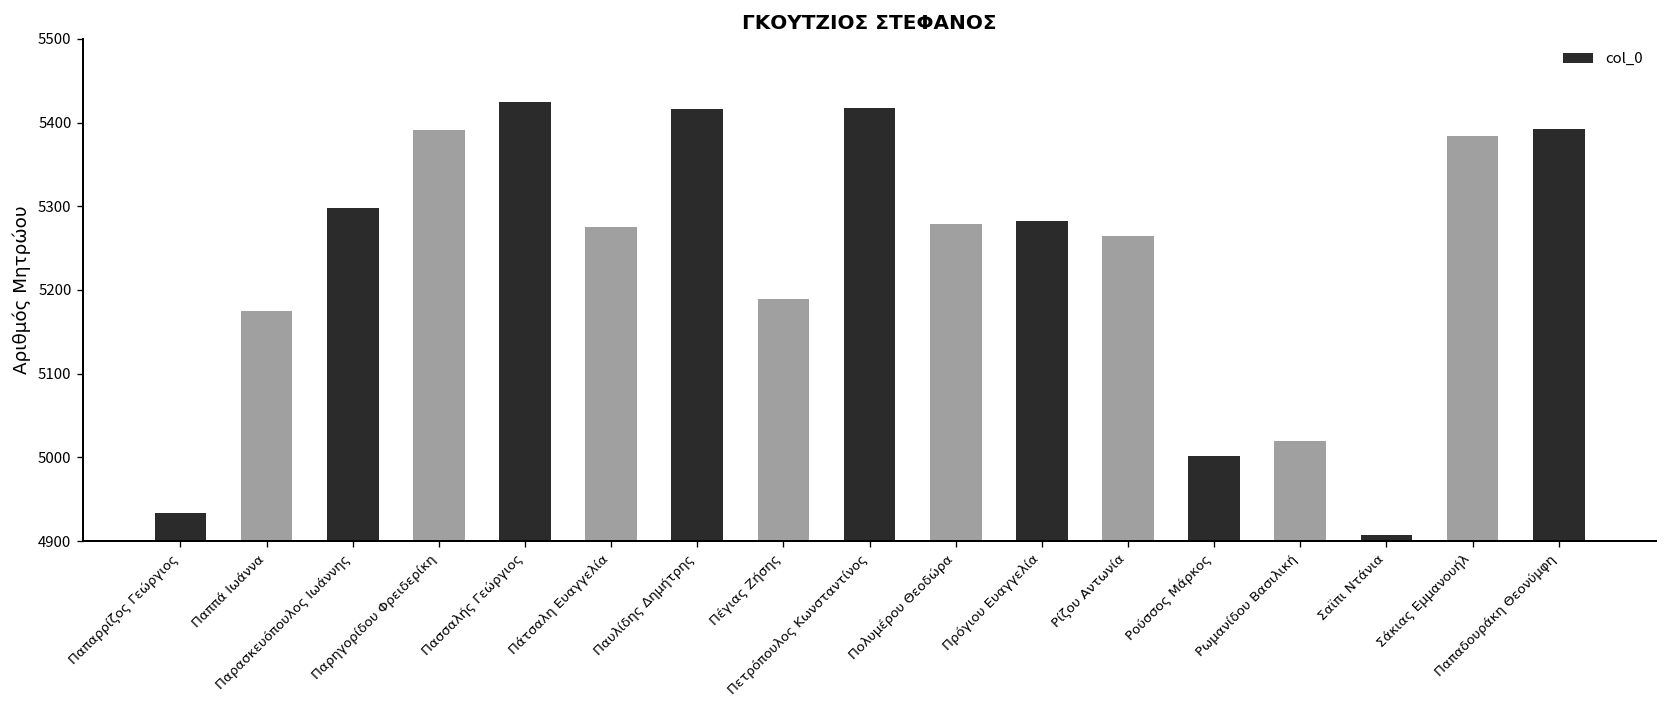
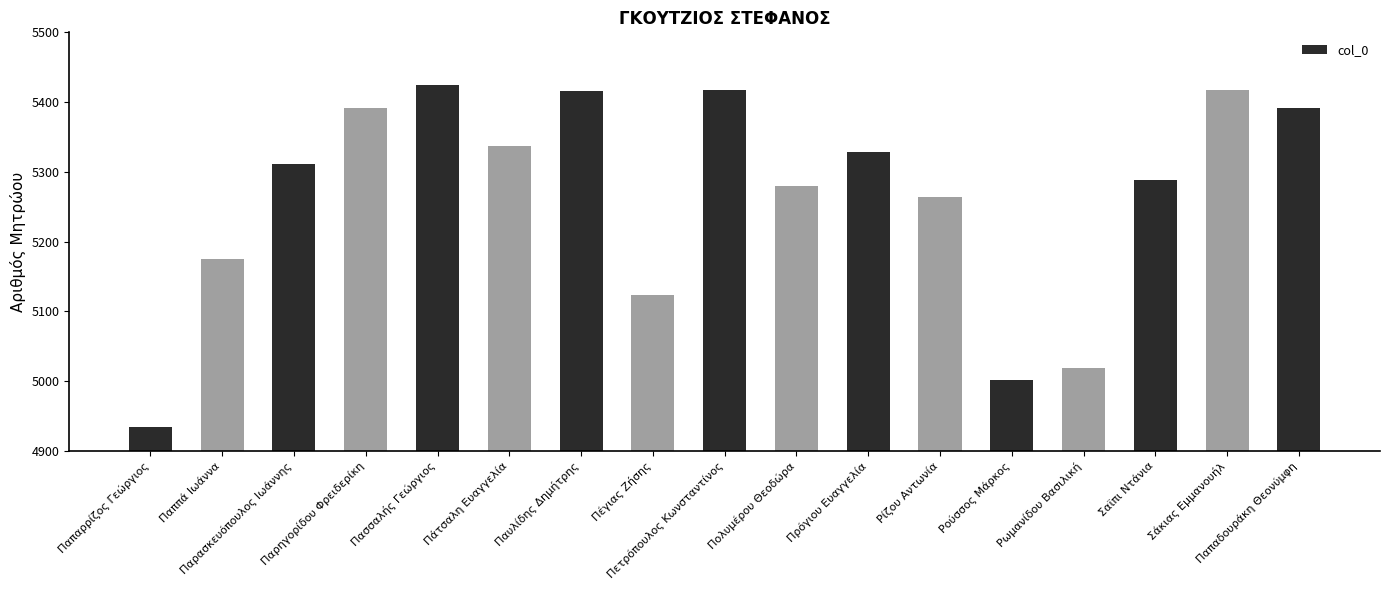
  {
    "Παπαρρίζος Γεώργιος": 4930,
    "Παππά Ιωάννα": 5180,
-   "Παρασκευόπουλος Ιωάννης": 5300,
+   "Παρασκευόπουλος Ιωάννης": 5310,
    "Παρηγορίδου Φρειδερίκη": 5390,
    "Πασσαλής Γεώργιος": 5420,
-   "Πάτσαλη Ευαγγελία": 5280,
+   "Πάτσαλη Ευαγγελία": 5340,
    "Παυλίδης Δημήτρης": 5420,
-   "Πέγιας Ζήσης": 5190,
+   "Πέγιας Ζήσης": 5120,
    "Πετρόπουλος Κωνσταντίνος": 5420,
    "Πολυμέρου Θεοδώρα": 5280,
-   "Πρόγιου Ευαγγελία": 5280,
+   "Πρόγιου Ευαγγελία": 5330,
    "Ρίζου Αντωνία": 5260,
    "Ρούσσος Μάρκος": 5000,
    "Ρωμανίδου Βασιλική": 5020,
-   "Σαϊπι Ντάνια": 4910,
-   "Σάκιας Εμμανουήλ": 5380,
+   "Σαϊπι Ντάνια": 5290,
+   "Σάκιας Εμμανουήλ": 5420,
    "Παπαδουράκη Θεονύμφη": 5390
  }
